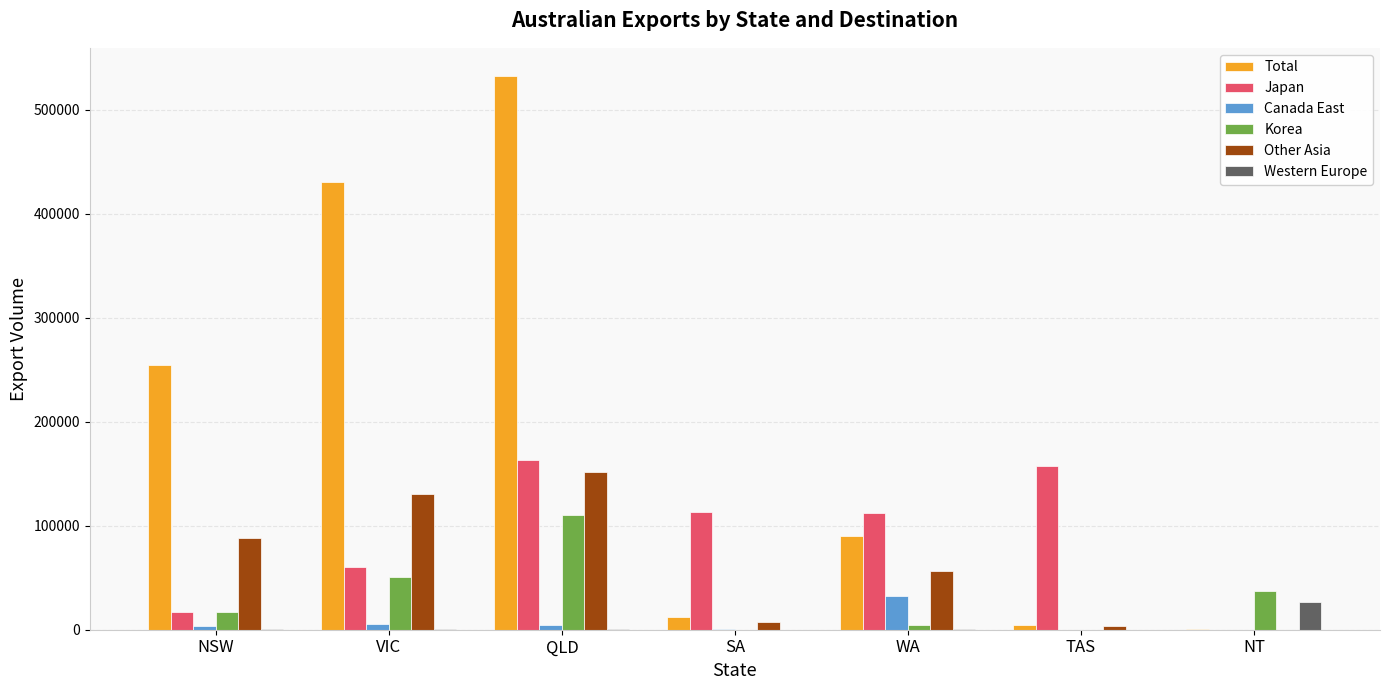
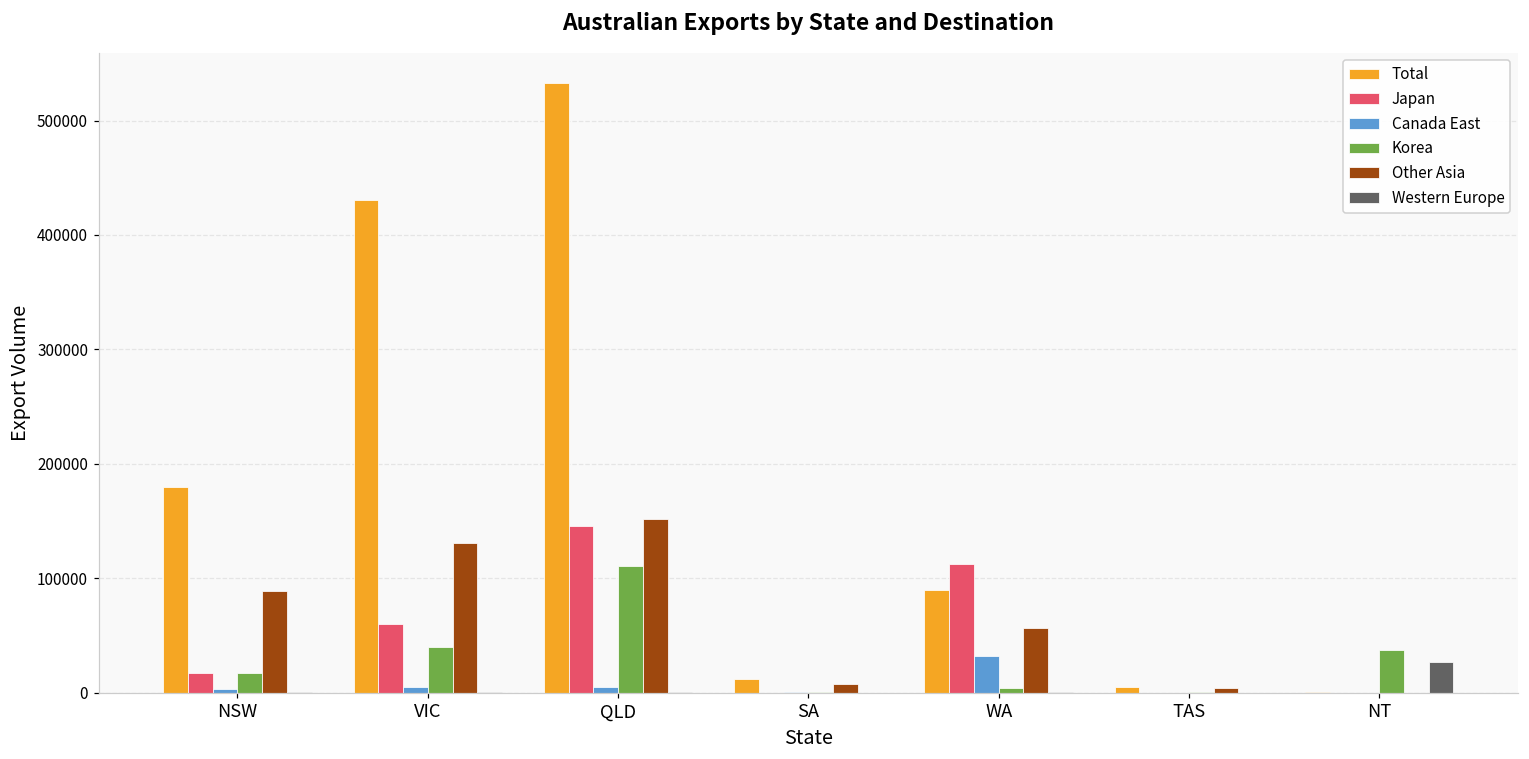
  {
    "Total": {
-     "NSW": 255000,
+     "NSW": 180000,
      "VIC": 430000,
      "QLD": 533000,
      "SA": 12000,
      "WA": 90000,
      "TAS": 5000
    },
    "Japan": {
      "NSW": 17000,
      "VIC": 60000,
-     "QLD": 163000,
-     "SA": 113000,
+     "QLD": 146000,
+     "SA": 0,
      "WA": 112000,
-     "TAS": 157000
+     "TAS": 0
    },
    "Canada East": {
      "NSW": 3000,
      "VIC": 5000,
      "QLD": 5000,
      "WA": 32000,
      "TAS": 0,
      "NT": 0
    },
    "Korea": {
      "NSW": 17000,
-     "VIC": 50000,
+     "VIC": 40000,
      "QLD": 111000,
      "WA": 4000,
      "NT": 37000
    },
    "Other Asia": {
      "NSW": 89000,
      "VIC": 131000,
      "QLD": 152000,
      "SA": 8000,
      "WA": 56000,
      "TAS": 4000
    },
    "Western Europe": {
      "TAS": 0,
      "NT": 27000
    }
  }
